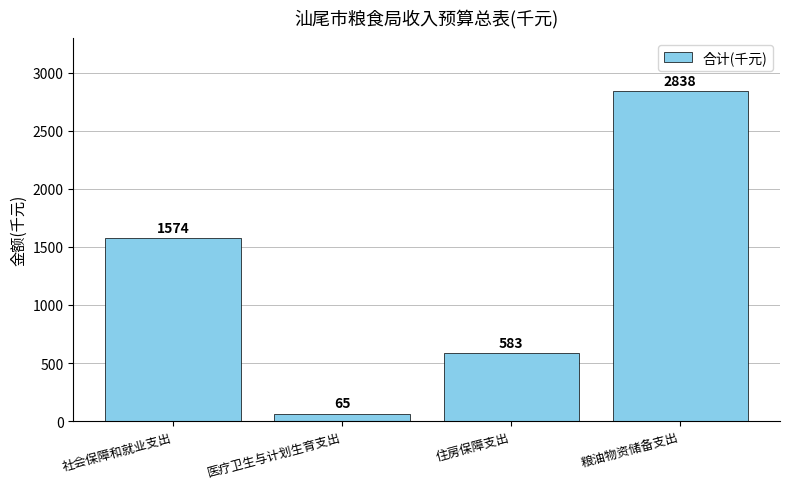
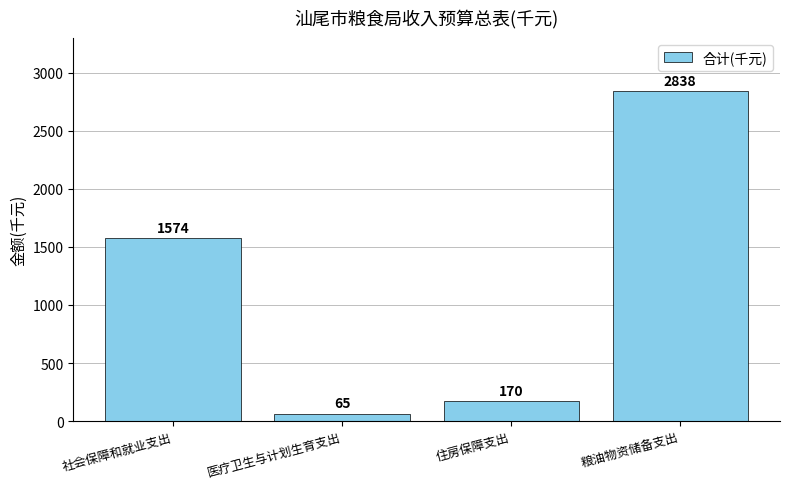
  {
    "社会保障和就业支出": 1574,
    "医疗卫生与计划生育支出": 65,
-   "住房保障支出": 583,
+   "住房保障支出": 170,
    "粮油物资储备支出": 2838
  }
